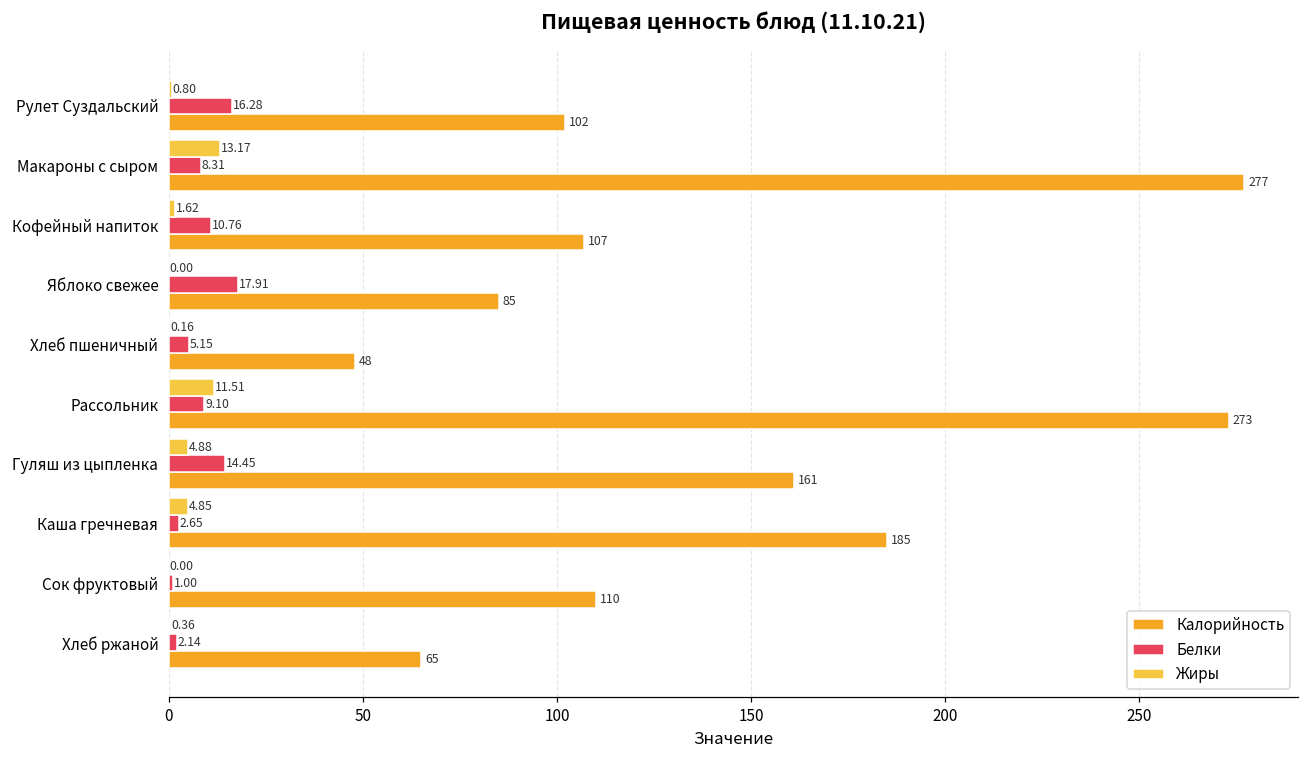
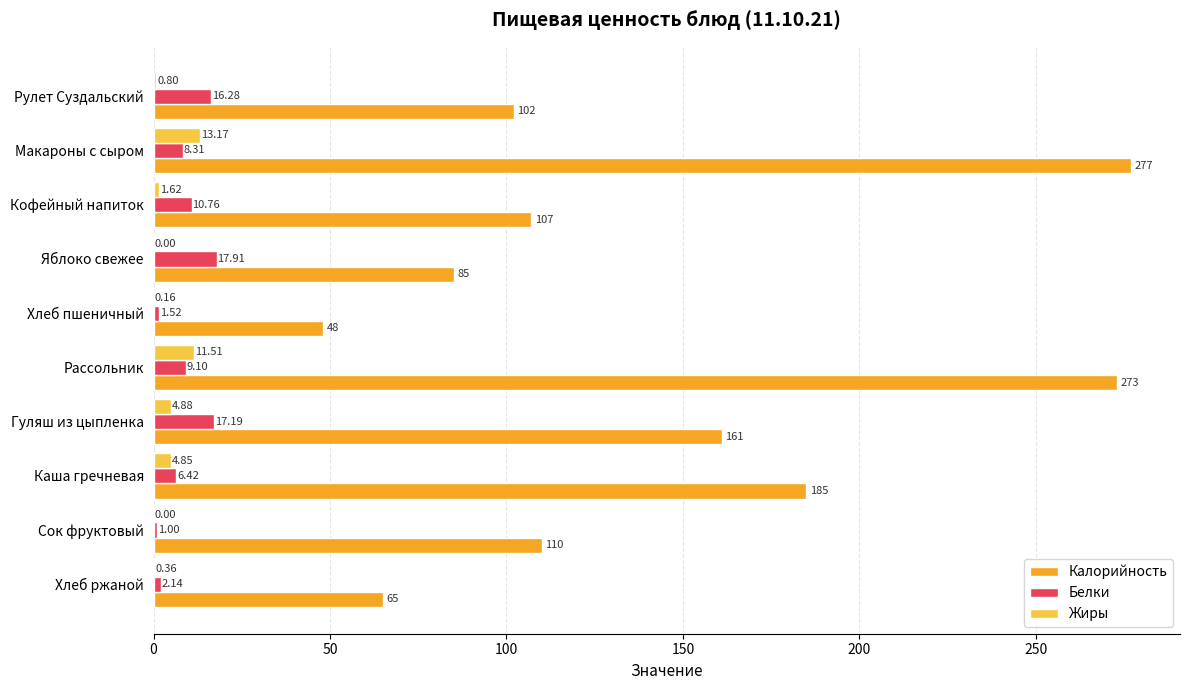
  {
    "Белки": {
      "Рулет Суздальский": 16.28,
      "Макароны с сыром": 8.31,
      "Кофейный напиток": 10.76,
      "Яблоко свежее": 17.91,
-     "Хлеб пшеничный": 5.15,
+     "Хлеб пшеничный": 1.52,
      "Рассольник": 9.10,
-     "Гуляш из цыпленка": 14.45,
-     "Каша гречневая": 2.65,
+     "Гуляш из цыпленка": 17.19,
+     "Каша гречневая": 6.42,
      "Сок фруктовый": 1.00,
      "Хлеб ржаной": 2.14
    }
  }
